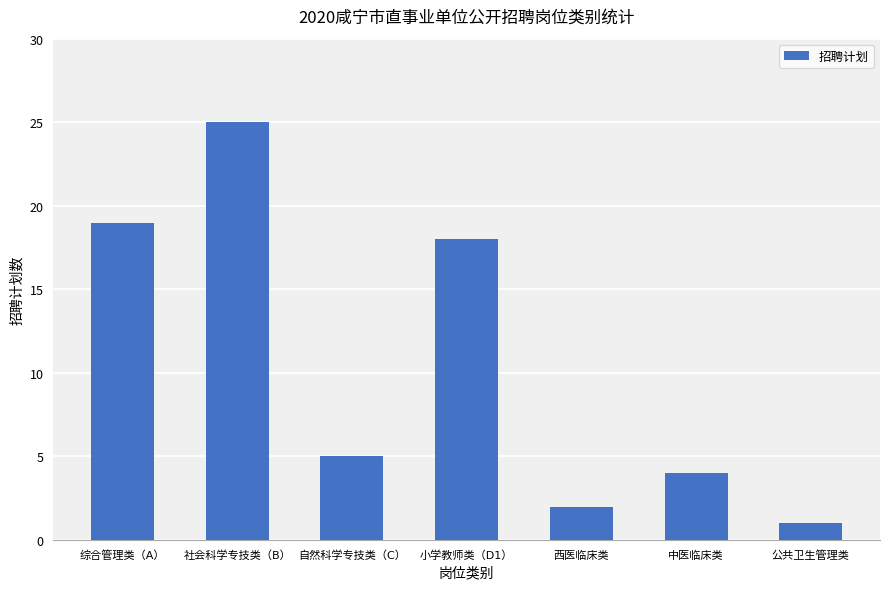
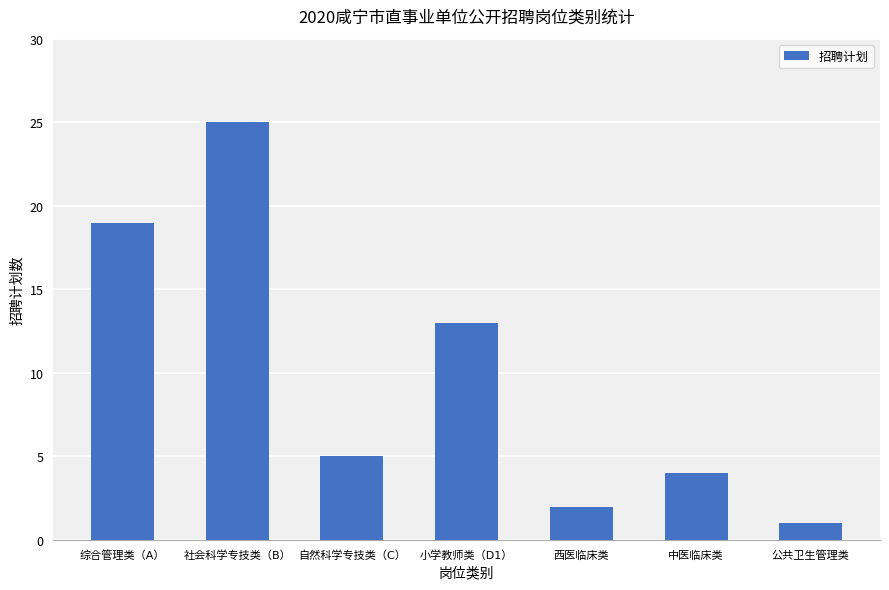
  {
    "综合管理类（A）": 19,
    "社会科学专技类（B）": 25,
    "自然科学专技类（C）": 5,
-   "小学教师类（D1）": 18,
+   "小学教师类（D1）": 13,
    "西医临床类": 2,
    "中医临床类": 4,
    "公共卫生管理类": 1
  }
